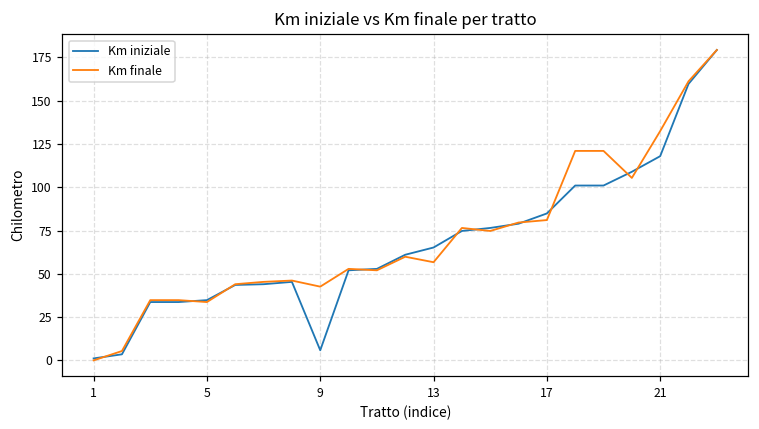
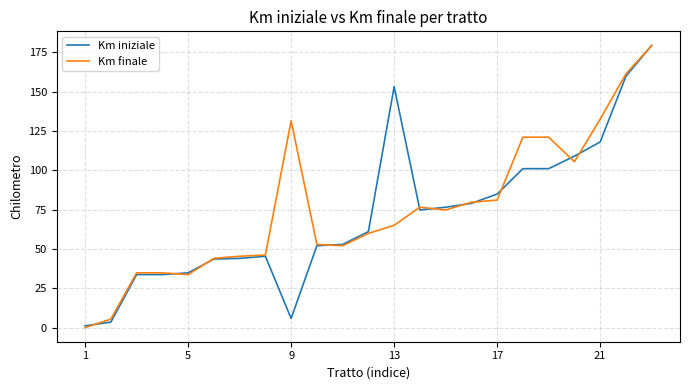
  {
    "Km iniziale": {
      "9": 6,
-     "13": 65,
+     "13": 153,
      "17": 85,
      "21": 118
    },
    "Km finale": {
-     "9": 43,
-     "13": 57,
+     "9": 131,
+     "13": 65,
      "17": 81,
      "21": 132
    }
  }
